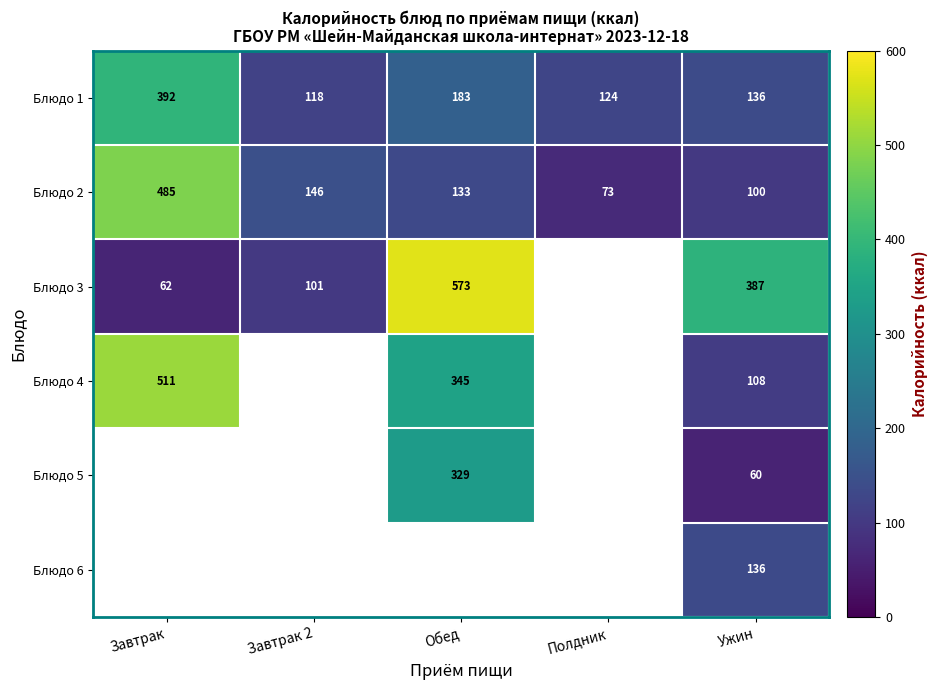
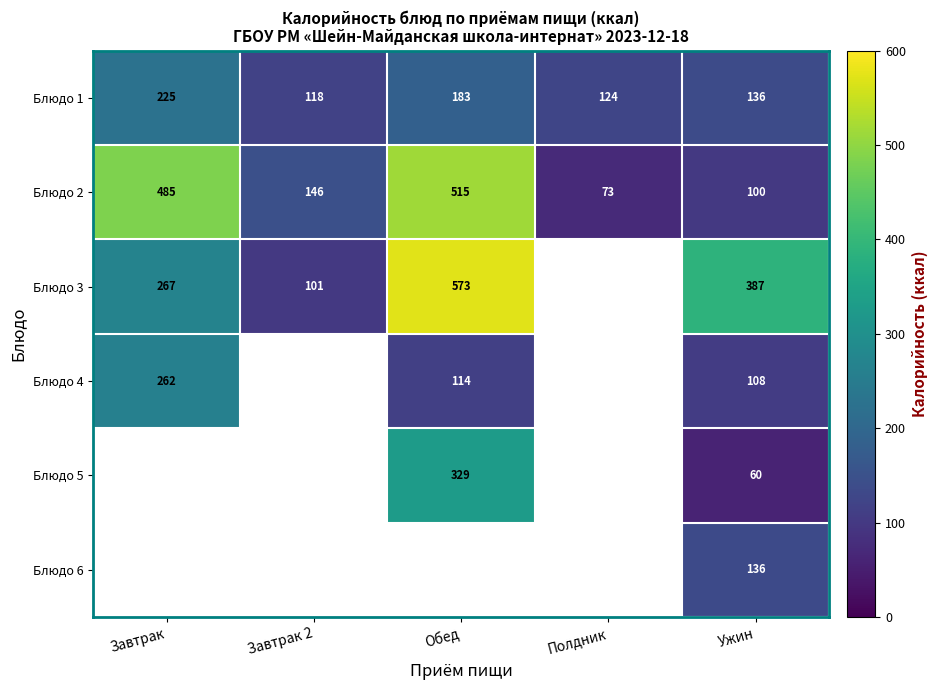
  {
    "Блюдо 1": {
-     "Завтрак": 392,
+     "Завтрак": 225,
      "Завтрак 2": 118,
      "Обед": 183,
      "Полдник": 124,
      "Ужин": 136
    },
    "Блюдо 2": {
      "Завтрак": 485,
      "Завтрак 2": 146,
-     "Обед": 133,
+     "Обед": 515,
      "Полдник": 73,
      "Ужин": 100
    },
    "Блюдо 3": {
-     "Завтрак": 62,
+     "Завтрак": 267,
      "Завтрак 2": 101,
      "Обед": 573,
      "Ужин": 387
    },
    "Блюдо 4": {
-     "Завтрак": 511,
-     "Обед": 345,
+     "Завтрак": 262,
+     "Обед": 114,
      "Ужин": 108
    },
    "Блюдо 5": {
      "Обед": 329,
      "Ужин": 60
    },
    "Блюдо 6": {
      "Ужин": 136
    }
  }
